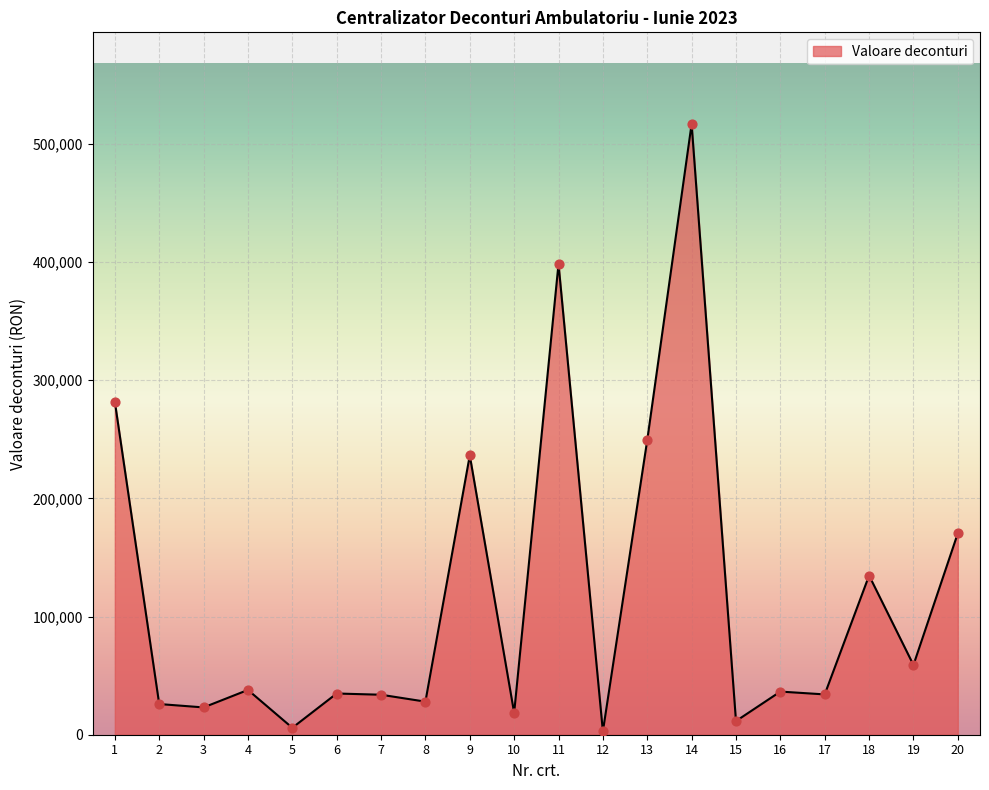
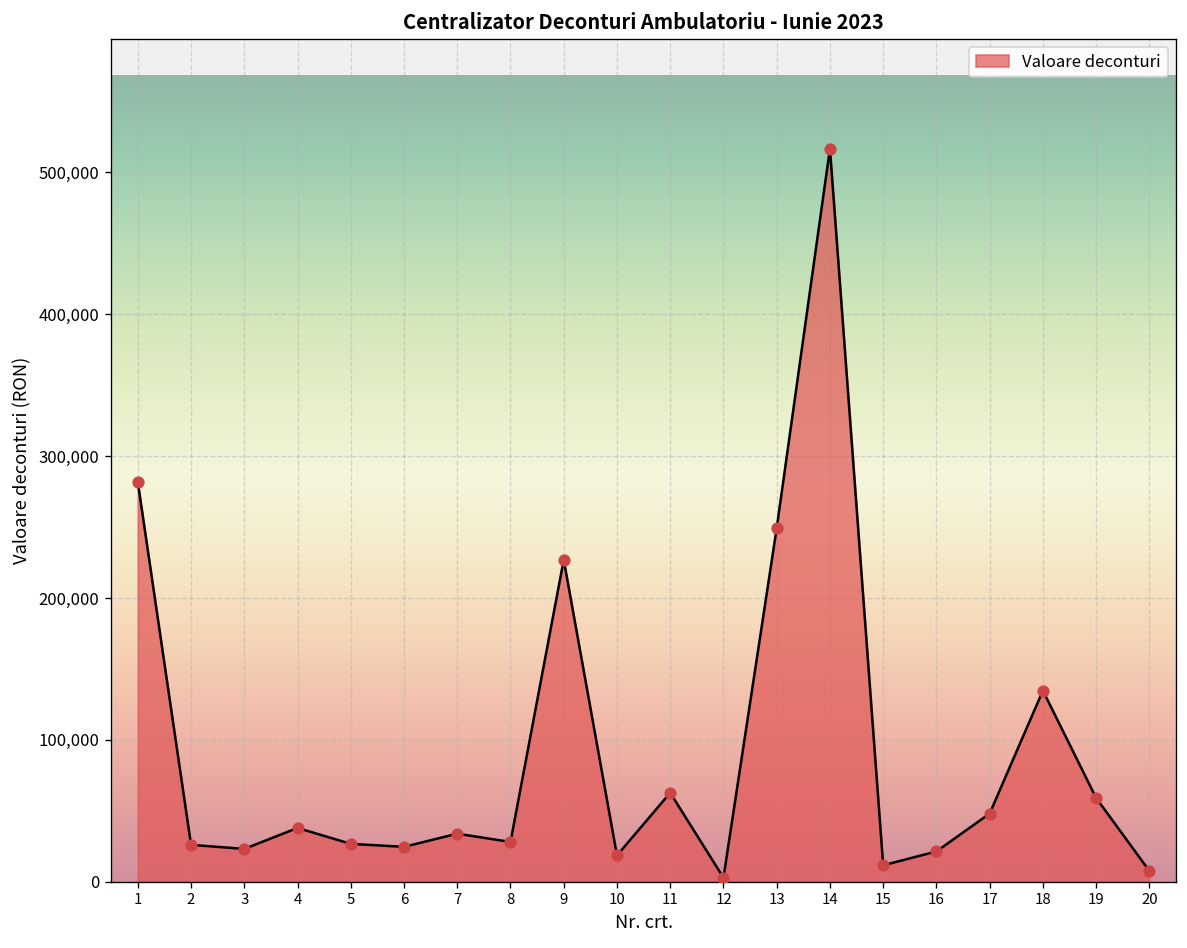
  {
    "1": "282,000",
    "2": "26,000",
    "3": "23,000",
    "4": "38,000",
-   "5": "6,000",
-   "6": "35,000",
+   "5": "27,000",
+   "6": "25,000",
    "7": "34,000",
    "8": "28,000",
-   "9": "236,000",
+   "9": "227,000",
    "10": "18,000",
-   "11": "398,000",
+   "11": "63,000",
    "12": "3,000",
    "13": "249,000",
    "14": "517,000",
    "15": "12,000",
-   "16": "36,000",
-   "17": "34,000",
+   "16": "21,000",
+   "17": "48,000",
    "18": "135,000",
    "19": "59,000",
-   "20": "170,000"
+   "20": "8,000"
  }
